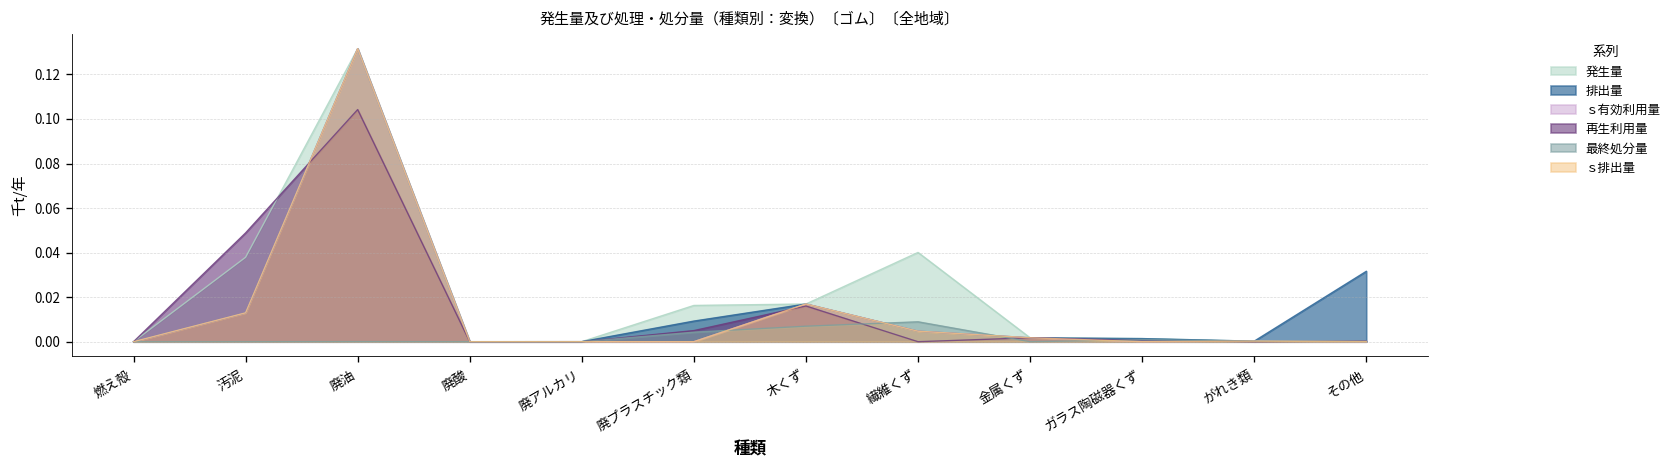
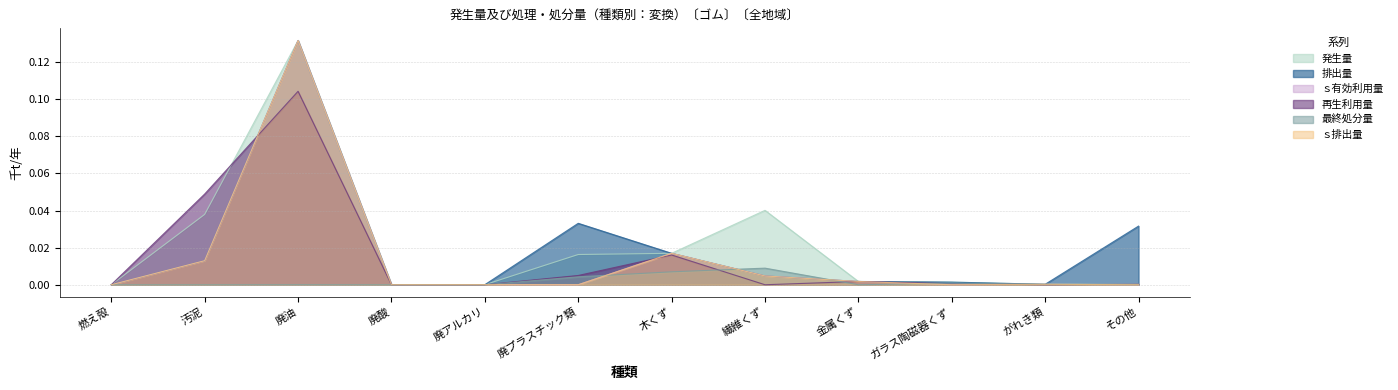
  {
    "発生量": {
      "汚泥": 0.038,
      "廃プラスチック類": 0.016,
      "繊維くず": 0.040
    },
    "排出量": {
-     "廃プラスチック類": 0.009,
+     "廃プラスチック類": 0.033,
      "その他": 0.032
    },
    "ｓ排出量": {
      "廃プラスチック類": 0.000
    },
    "再生利用量": {
      "汚泥": 0.049,
      "廃油": 0.104,
      "繊維くず": 0.000
    },
    "最終処分量": {
      "汚泥": 0.000,
      "廃油": 0.000,
      "木くず": 0.007,
      "繊維くず": 0.009,
      "金属くず": 0.000
    }
  }
